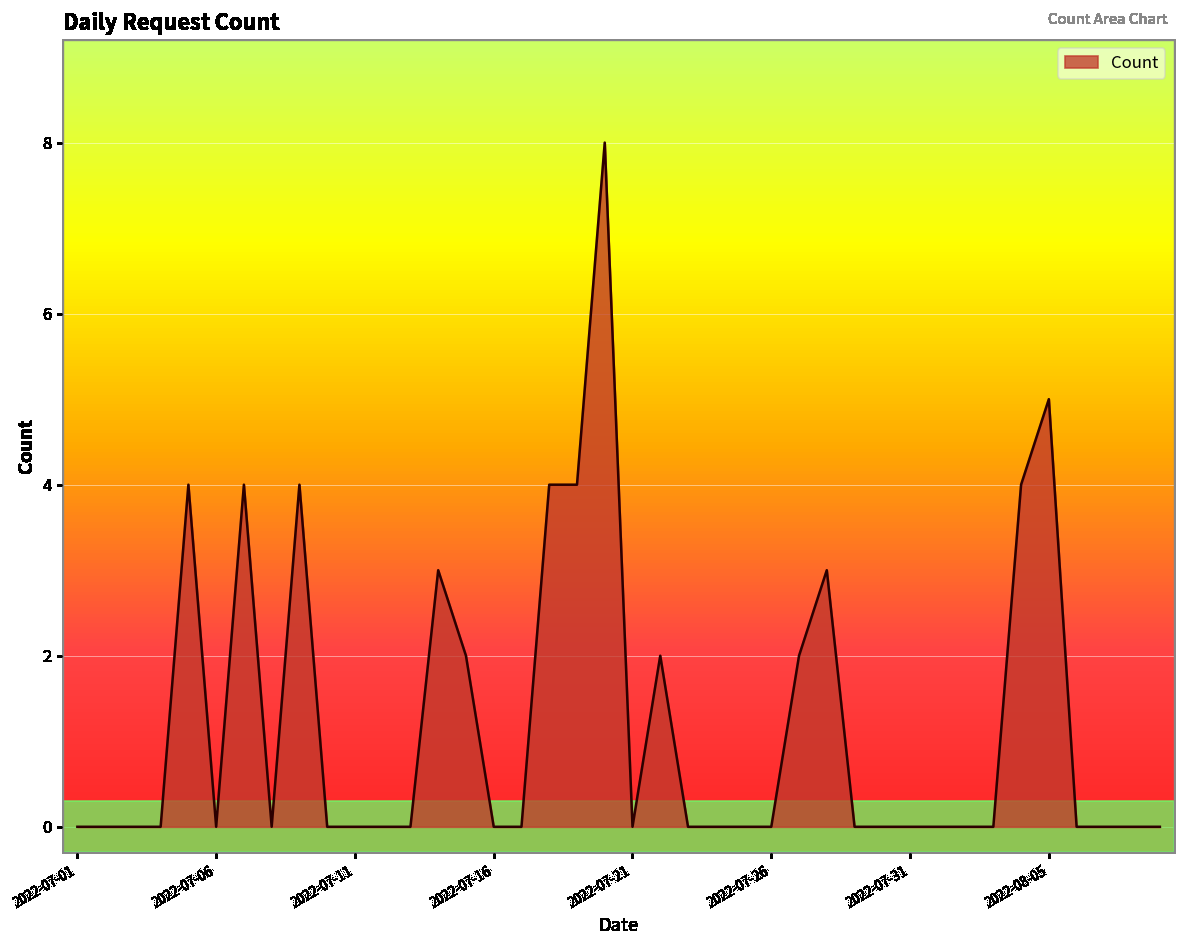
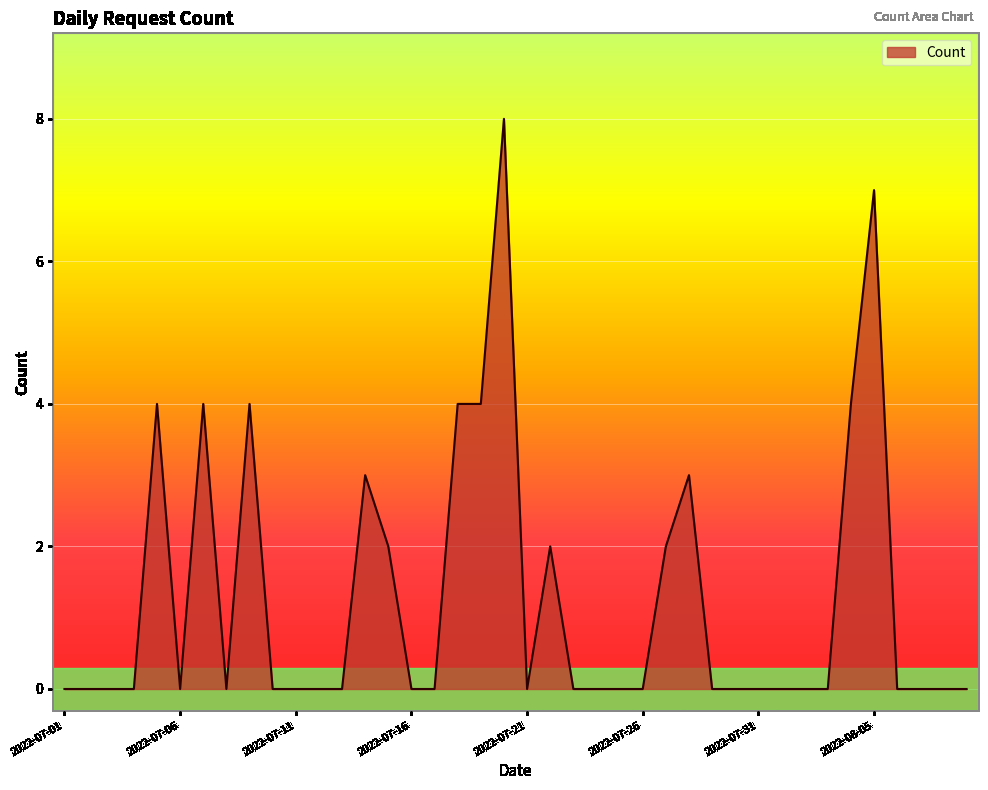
  {
-   "2022-08-05": 5
+   "2022-08-05": 7
  }
